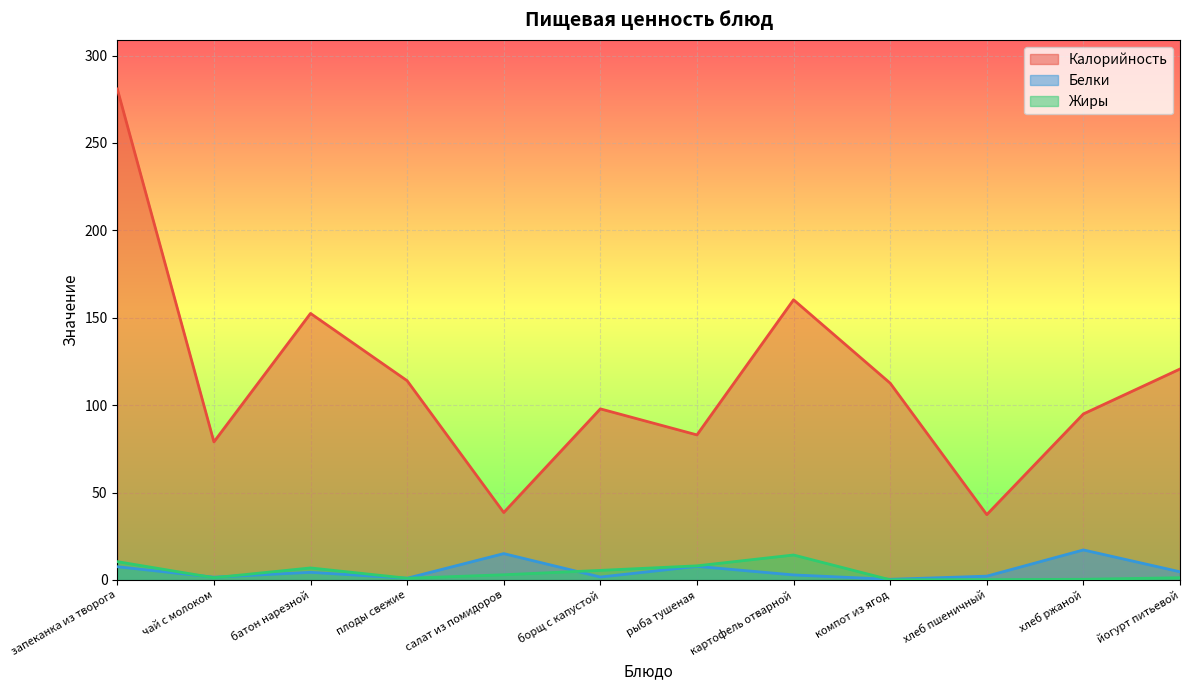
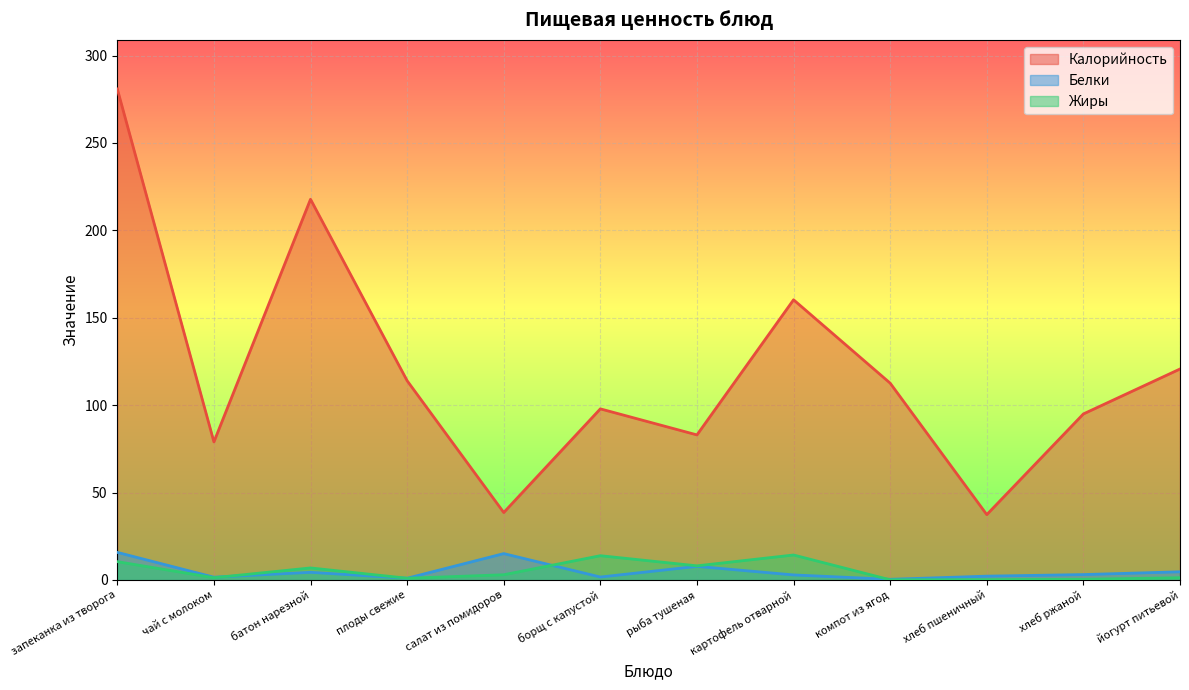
  {
    "Калорийность": {
      "запеканка из творога": 281,
      "чай с молоком": 79,
-     "батон нарезной": 153,
+     "батон нарезной": 218,
      "плоды свежие": 114,
      "салат из помидоров": 39,
      "борщ с капустой": 98,
      "рыба тушеная": 83,
      "картофель отварной": 160,
      "компот из ягод": 113,
      "хлеб пшеничный": 37,
      "хлеб ржаной": 95,
      "йогурт питьевой": 121
    },
    "Белки": {
-     "запеканка из творога": 8,
+     "запеканка из творога": 16,
      "батон нарезной": 4,
      "салат из помидоров": 15,
      "борщ с капустой": 2,
      "картофель отварной": 3,
      "хлеб пшеничный": 2,
-     "хлеб ржаной": 17,
+     "хлеб ржаной": 3,
      "йогурт питьевой": 5
    },
    "Жиры": {
      "запеканка из творога": 11,
      "батон нарезной": 7,
      "салат из помидоров": 3,
-     "борщ с капустой": 6,
+     "борщ с капустой": 14,
      "картофель отварной": 14,
      "хлеб пшеничный": 0,
      "хлеб ржаной": 0,
      "йогурт питьевой": 1
    }
  }
